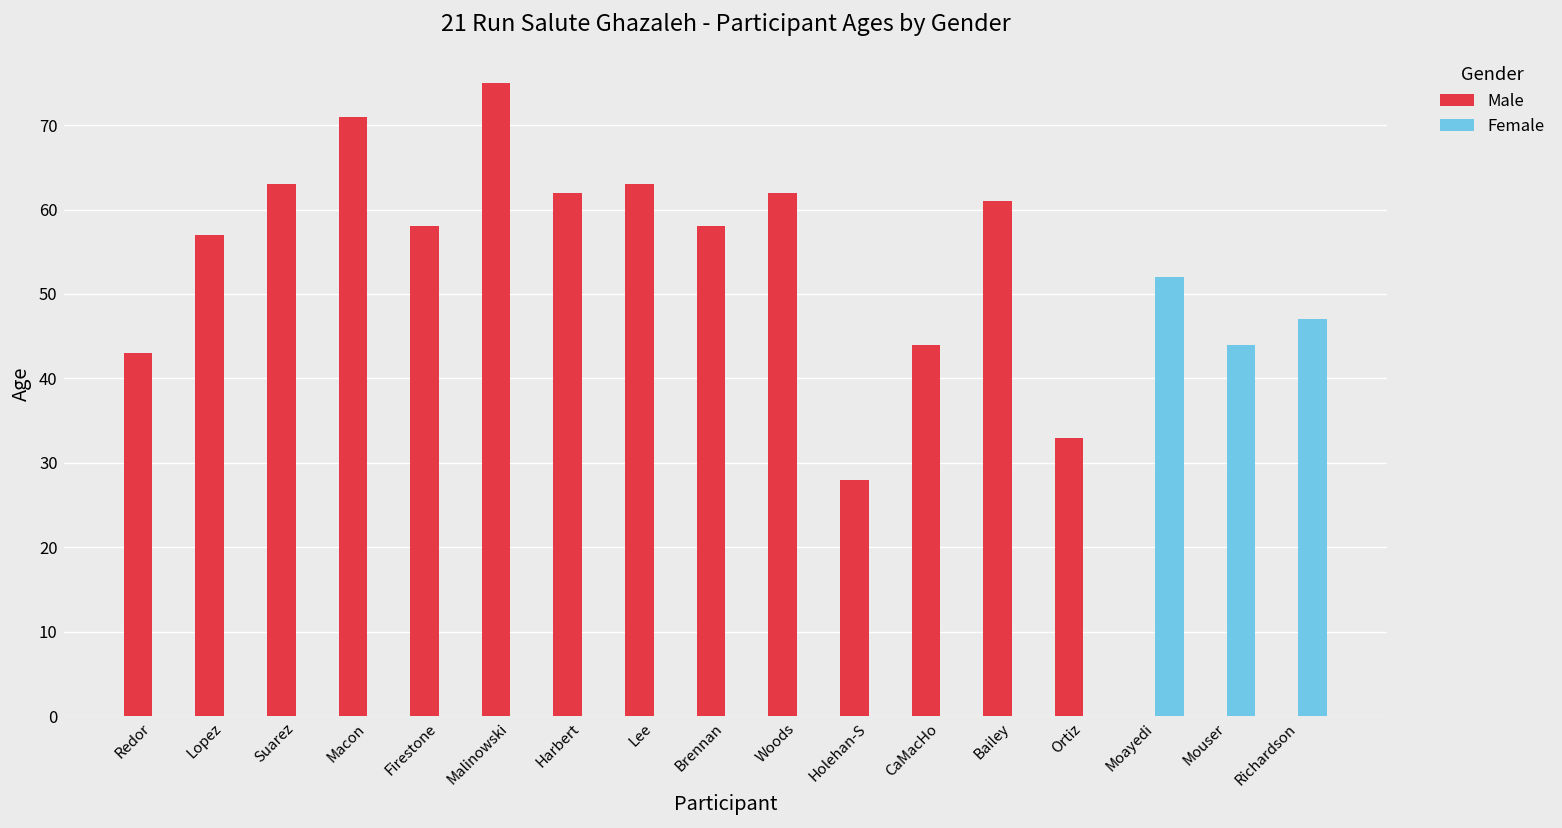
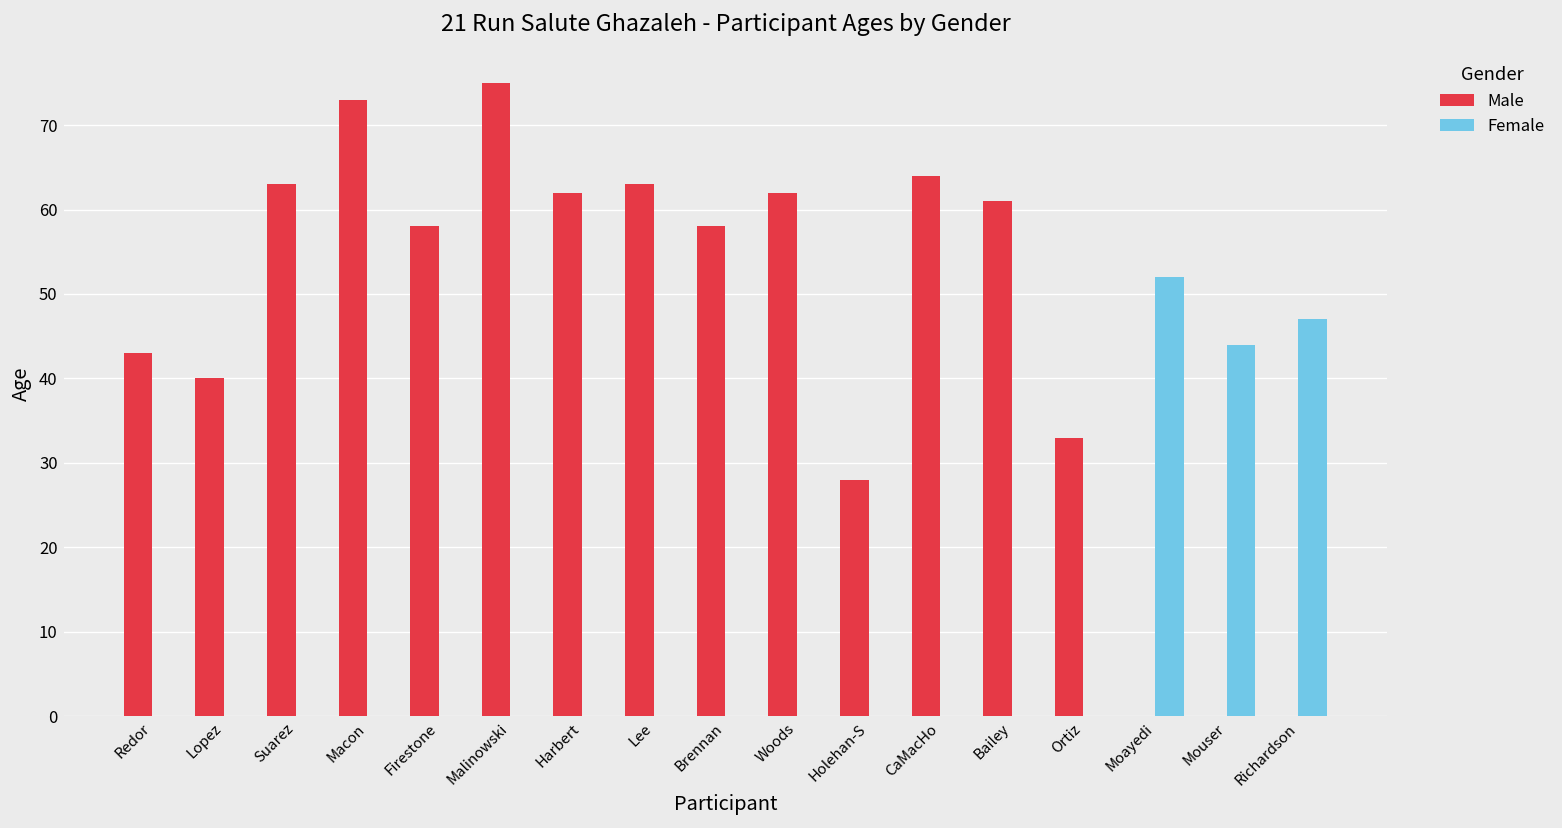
  {
    "Male": {
      "Redor": 43,
-     "Lopez": 57,
+     "Lopez": 40,
      "Suarez": 63,
-     "Macon": 71,
+     "Macon": 73,
      "Firestone": 58,
      "Malinowski": 75,
      "Harbert": 62,
      "Lee": 63,
      "Brennan": 58,
      "Woods": 62,
      "Holehan-S": 28,
-     "CaMacHo": 44,
+     "CaMacHo": 64,
      "Bailey": 61,
      "Ortiz": 33,
      "Moayedi": 0,
      "Mouser": 0,
      "Richardson": 0
    },
    "Female": {
      "Redor": 0,
      "Lopez": 0,
      "Suarez": 0,
      "Macon": 0,
      "Firestone": 0,
      "Malinowski": 0,
      "Harbert": 0,
      "Lee": 0,
      "Brennan": 0,
      "Woods": 0,
      "Holehan-S": 0,
      "CaMacHo": 0,
      "Bailey": 0,
      "Ortiz": 0,
      "Moayedi": 52,
      "Mouser": 44,
      "Richardson": 47
    }
  }
